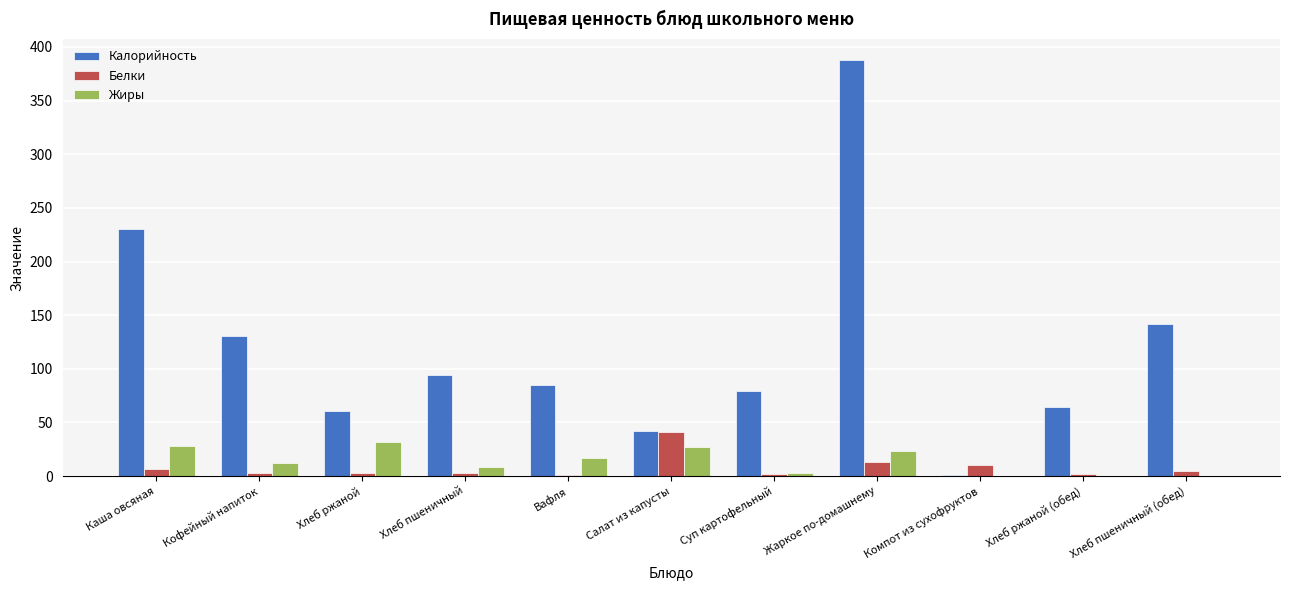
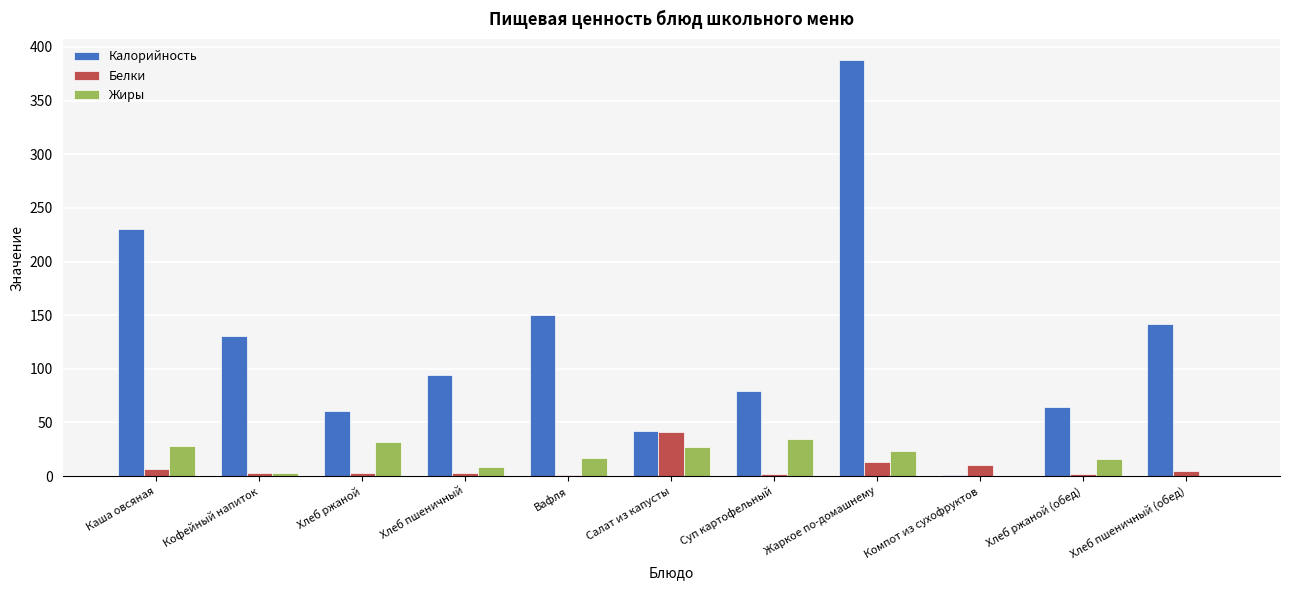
  {
    "Калорийность": {
      "Каша овсяная": 230,
      "Кофейный напиток": 131,
      "Хлеб ржаной": 61,
      "Хлеб пшеничный": 95,
-     "Вафля": 85,
+     "Вафля": 150,
      "Салат из капусты": 42,
      "Суп картофельный": 79,
      "Жаркое по-домашнему": 388,
      "Хлеб ржаной (обед)": 64,
      "Хлеб пшеничный (обед)": 142
    },
    "Белки": {
      "Каша овсяная": 6,
      "Кофейный напиток": 3,
      "Хлеб ржаной": 3,
      "Хлеб пшеничный": 3,
      "Салат из капусты": 41,
      "Жаркое по-домашнему": 13,
      "Компот из сухофруктов": 11,
      "Хлеб пшеничный (обед)": 5
    },
    "Жиры": {
      "Каша овсяная": 28,
-     "Кофейный напиток": 12,
+     "Кофейный напиток": 3,
      "Хлеб ржаной": 32,
      "Хлеб пшеничный": 9,
      "Вафля": 17,
      "Салат из капусты": 27,
-     "Суп картофельный": 3,
+     "Суп картофельный": 34,
      "Жаркое по-домашнему": 23,
      "Компот из сухофруктов": 0,
-     "Хлеб ржаной (обед)": 0,
+     "Хлеб ржаной (обед)": 16,
      "Хлеб пшеничный (обед)": 0
    }
  }
